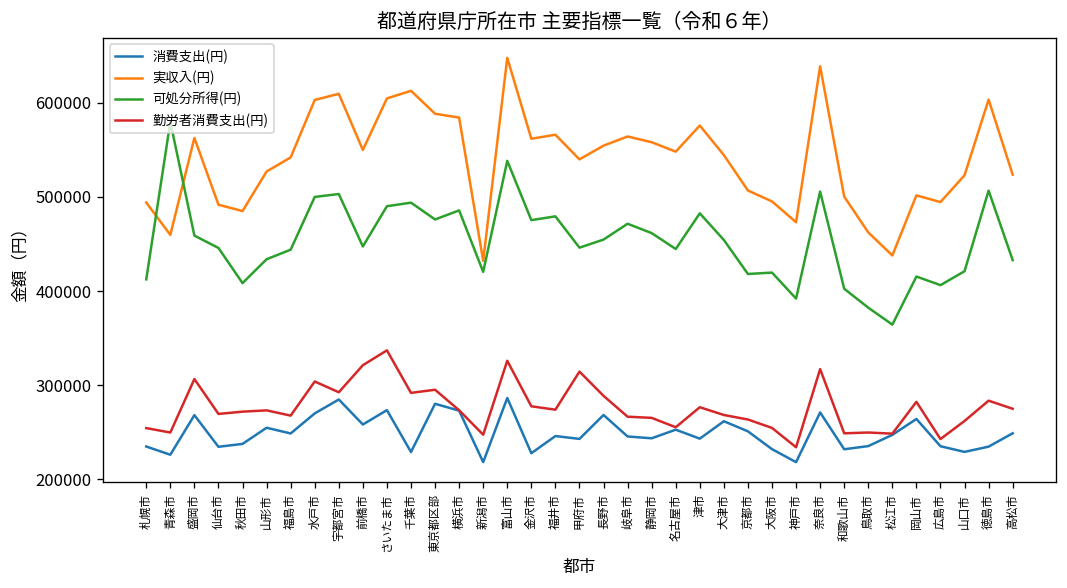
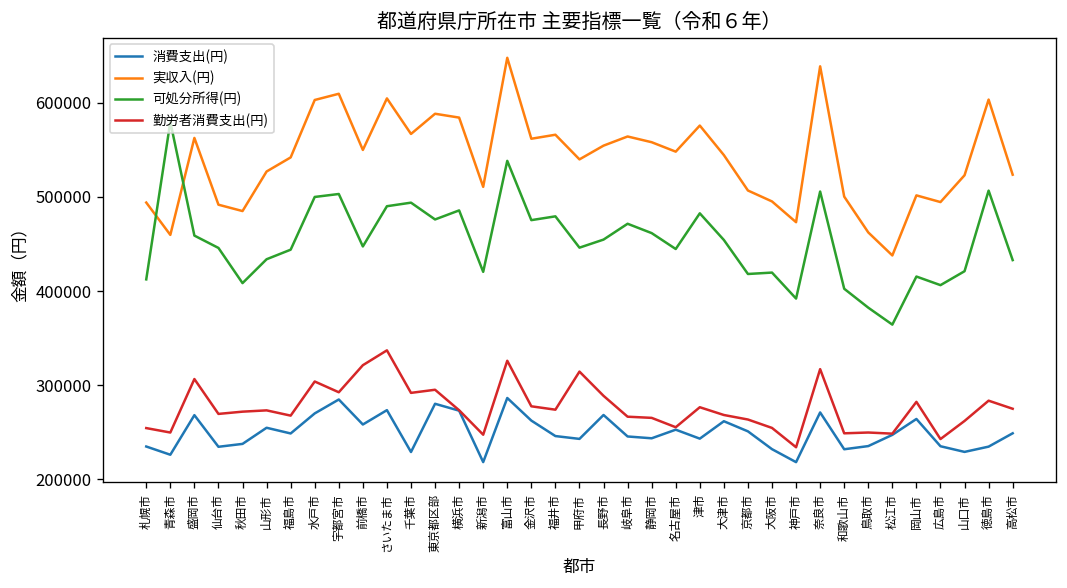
  {
    "消費支出(円)": {
      "札幌市": 230000,
      "青森市": 230000,
      "盛岡市": 270000,
      "仙台市": 230000,
      "秋田市": 240000,
      "山形市": 250000,
      "福島市": 250000,
      "水戸市": 270000,
      "宇都宮市": 280000,
      "前橋市": 260000,
      "さいたま市": 270000,
      "千葉市": 230000,
      "東京都区部": 280000,
      "新潟市": 220000,
      "富山市": 290000,
-     "金沢市": 230000,
+     "金沢市": 260000,
      "福井市": 250000,
      "甲府市": 240000,
      "長野市": 270000,
      "岐阜市": 250000,
      "静岡市": 240000,
      "津市": 240000,
      "大津市": 260000,
      "京都市": 250000,
      "大阪市": 230000,
      "神戸市": 220000,
      "奈良市": 270000,
      "和歌山市": 230000,
      "鳥取市": 240000,
      "岡山市": 260000,
      "広島市": 240000,
      "山口市": 230000,
      "徳島市": 230000,
      "高松市": 250000
    },
    "実収入(円)": {
      "札幌市": 490000,
      "青森市": 460000,
      "盛岡市": 560000,
      "仙台市": 490000,
      "秋田市": 490000,
      "山形市": 530000,
      "福島市": 540000,
      "水戸市": 600000,
      "宇都宮市": 610000,
      "前橋市": 550000,
      "さいたま市": 600000,
-     "千葉市": 610000,
+     "千葉市": 570000,
      "東京都区部": 590000,
      "横浜市": 580000,
-     "新潟市": 430000,
+     "新潟市": 510000,
      "富山市": 650000,
      "金沢市": 560000,
      "福井市": 570000,
      "甲府市": 540000,
      "長野市": 550000,
      "岐阜市": 560000,
      "静岡市": 560000,
      "名古屋市": 550000,
      "津市": 580000,
      "大津市": 540000,
      "京都市": 510000,
      "大阪市": 500000,
      "神戸市": 470000,
      "奈良市": 640000,
      "和歌山市": 500000,
      "鳥取市": 460000,
      "松江市": 440000,
      "岡山市": 500000,
      "広島市": 490000,
      "山口市": 520000,
      "徳島市": 600000,
      "高松市": 520000
    },
    "可処分所得(円)": {
      "札幌市": 410000,
      "盛岡市": 460000,
      "仙台市": 450000,
      "秋田市": 410000,
      "山形市": 430000,
      "福島市": 440000,
      "水戸市": 500000,
      "宇都宮市": 500000,
      "前橋市": 450000,
      "さいたま市": 490000,
      "千葉市": 490000,
      "東京都区部": 480000,
      "横浜市": 490000,
      "新潟市": 420000,
      "富山市": 540000,
      "金沢市": 480000,
      "福井市": 480000,
      "甲府市": 450000,
      "長野市": 450000,
      "岐阜市": 470000,
      "静岡市": 460000,
      "名古屋市": 440000,
      "津市": 480000,
      "大津市": 450000,
      "京都市": 420000,
      "大阪市": 420000,
      "神戸市": 390000,
      "奈良市": 510000,
      "和歌山市": 400000,
      "鳥取市": 380000,
      "松江市": 360000,
      "岡山市": 420000,
      "広島市": 410000,
      "山口市": 420000,
      "徳島市": 510000,
      "高松市": 430000
    },
    "勤労者消費支出(円)": {
      "札幌市": 250000,
      "青森市": 250000,
      "盛岡市": 310000,
      "仙台市": 270000,
      "秋田市": 270000,
      "山形市": 270000,
      "福島市": 270000,
      "水戸市": 300000,
      "宇都宮市": 290000,
      "前橋市": 320000,
      "さいたま市": 340000,
      "千葉市": 290000,
      "東京都区部": 300000,
      "新潟市": 250000,
      "富山市": 330000,
      "金沢市": 280000,
      "福井市": 270000,
      "甲府市": 310000,
      "長野市": 290000,
      "岐阜市": 270000,
      "静岡市": 270000,
      "津市": 280000,
      "大津市": 270000,
      "京都市": 260000,
      "大阪市": 250000,
      "神戸市": 230000,
      "奈良市": 320000,
      "和歌山市": 250000,
      "鳥取市": 250000,
      "岡山市": 280000,
      "広島市": 240000,
      "山口市": 260000,
      "徳島市": 280000,
      "高松市": 270000
    }
  }
